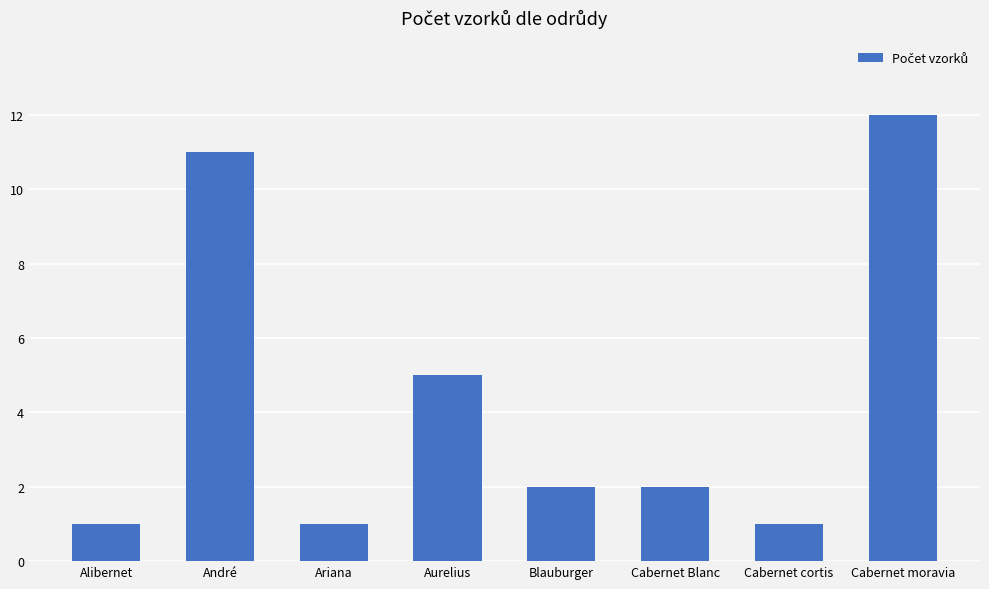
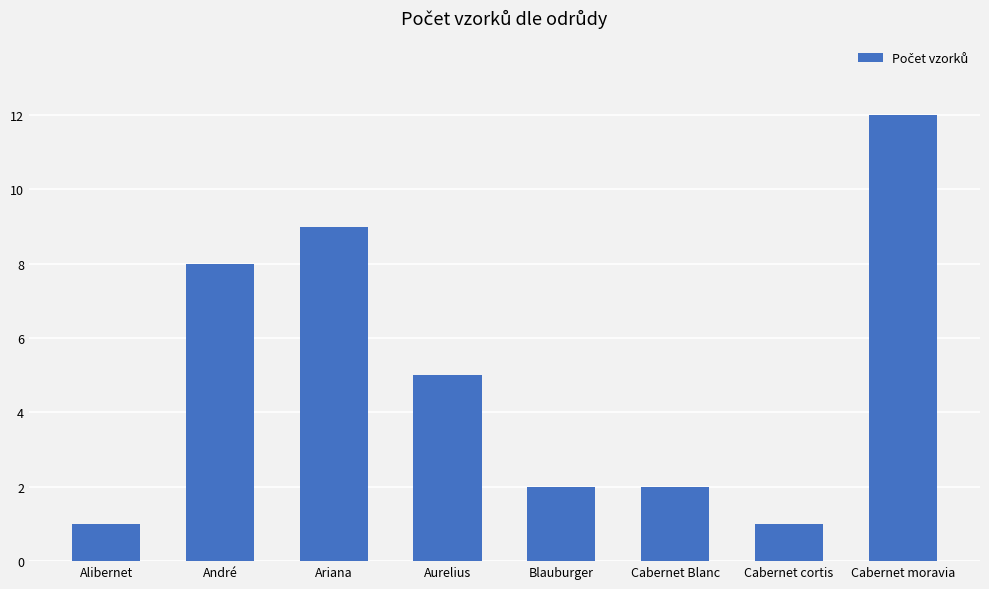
  {
    "Alibernet": 1,
-   "André": 11,
-   "Ariana": 1,
+   "André": 8,
+   "Ariana": 9,
    "Aurelius": 5,
    "Blauburger": 2,
    "Cabernet Blanc": 2,
    "Cabernet cortis": 1,
    "Cabernet moravia": 12
  }
